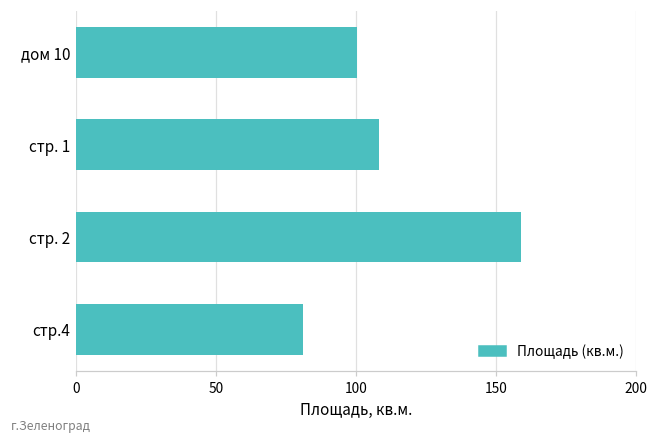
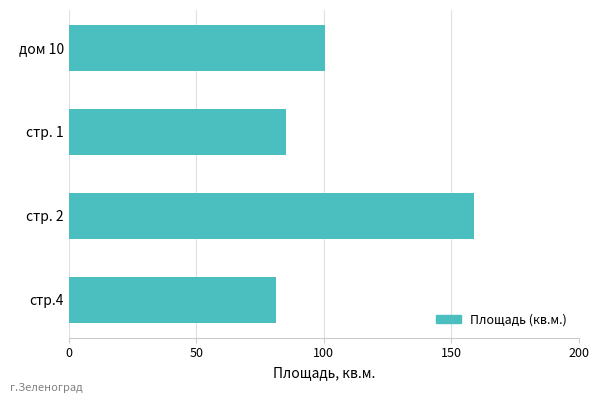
  {
    "дом 10": 100,
-   "стр. 1": 108,
+   "стр. 1": 85,
    "стр. 2": 159,
    "стр.4": 81
  }
